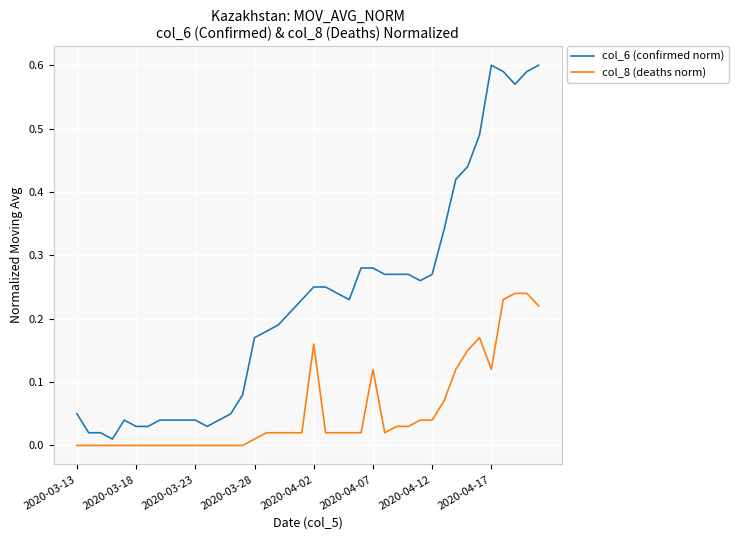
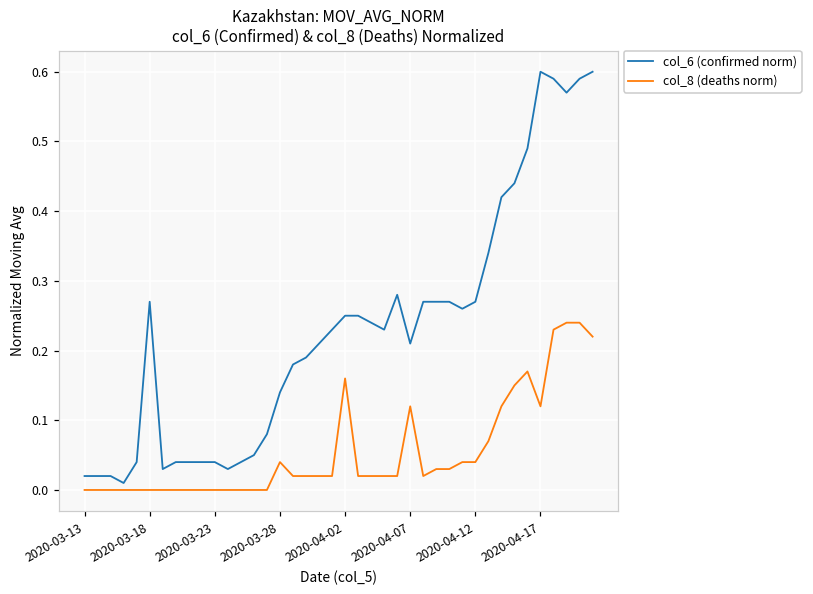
  {
    "col_6 (confirmed norm)": {
-     "2020-03-13": 0.05,
-     "2020-03-18": 0.03,
+     "2020-03-13": 0.02,
+     "2020-03-18": 0.27,
      "2020-03-23": 0.04,
-     "2020-03-28": 0.17,
+     "2020-03-28": 0.14,
      "2020-04-02": 0.25,
-     "2020-04-07": 0.28,
+     "2020-04-07": 0.21,
      "2020-04-12": 0.27,
      "2020-04-17": 0.60
    },
    "col_8 (deaths norm)": {
      "2020-03-13": 0.00,
      "2020-03-18": 0.00,
      "2020-03-23": 0.00,
-     "2020-03-28": 0.01,
+     "2020-03-28": 0.04,
      "2020-04-02": 0.16,
      "2020-04-07": 0.12,
      "2020-04-12": 0.04,
      "2020-04-17": 0.12
    }
  }
